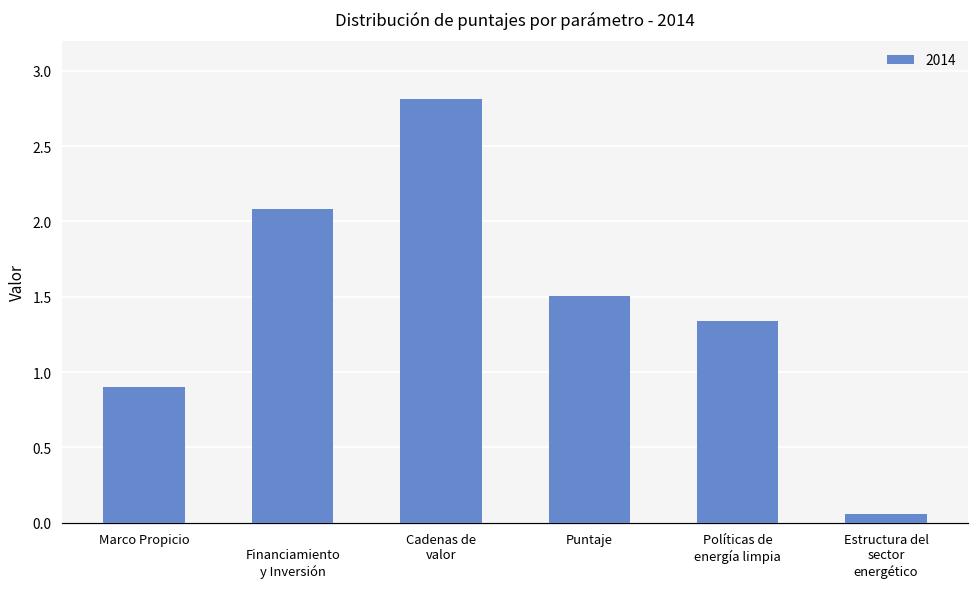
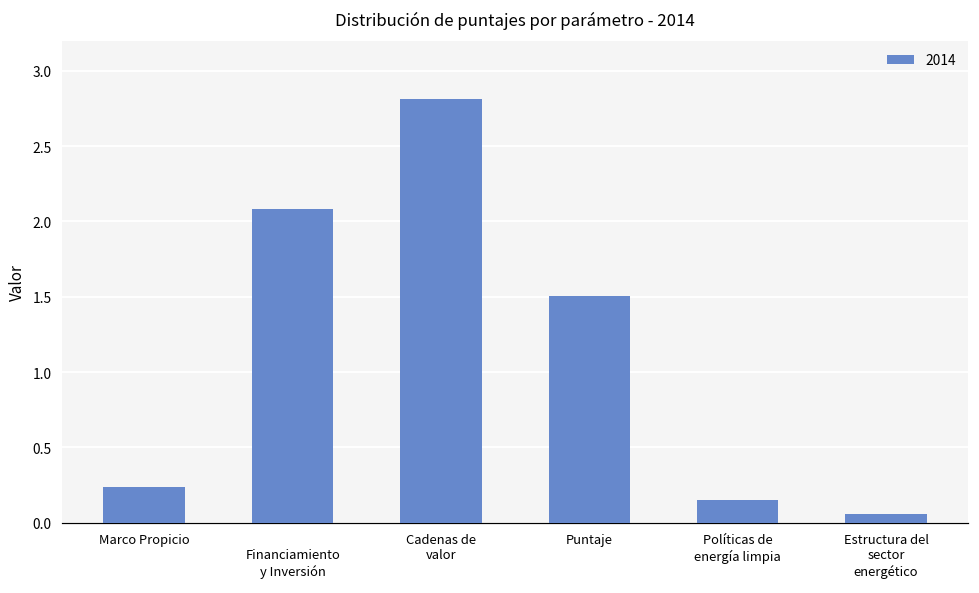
  {
-   "Marco Propicio": 0.90,
+   "Marco Propicio": 0.24,
    "Financiamiento y Inversión": 2.08,
    "Cadenas de valor": 2.82,
    "Puntaje": 1.51,
-   "Políticas de energía limpia": 1.34,
+   "Políticas de energía limpia": 0.15,
    "Estructura del sector energético": 0.06
  }
